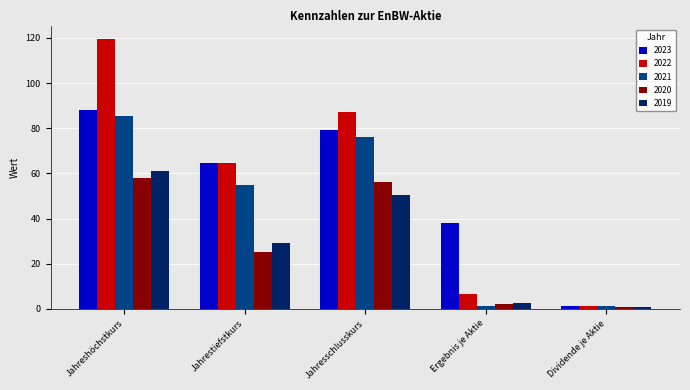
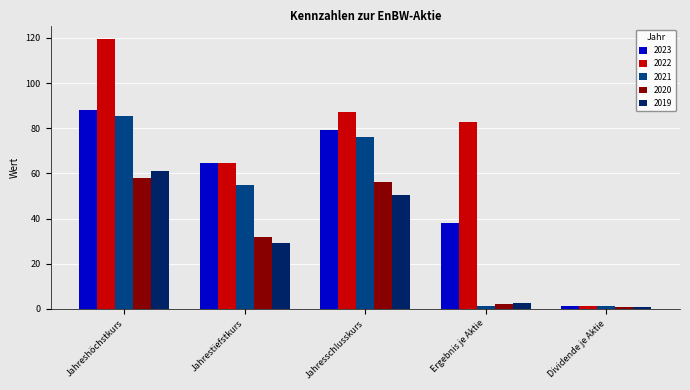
  {
    "2023": {
      "Jahreshöchstkurs": 88,
      "Jahrestiefstkurs": 65,
      "Jahresschlusskurs": 79,
      "Ergebnis je Aktie": 38,
      "Dividende je Aktie": 2
    },
    "2022": {
      "Jahreshöchstkurs": 120,
      "Jahrestiefstkurs": 65,
      "Jahresschlusskurs": 87,
-     "Ergebnis je Aktie": 6
+     "Ergebnis je Aktie": 83
    },
    "2020": {
      "Jahreshöchstkurs": 58,
-     "Jahrestiefstkurs": 25,
+     "Jahrestiefstkurs": 32,
      "Jahresschlusskurs": 56,
      "Ergebnis je Aktie": 2
    }
  }
